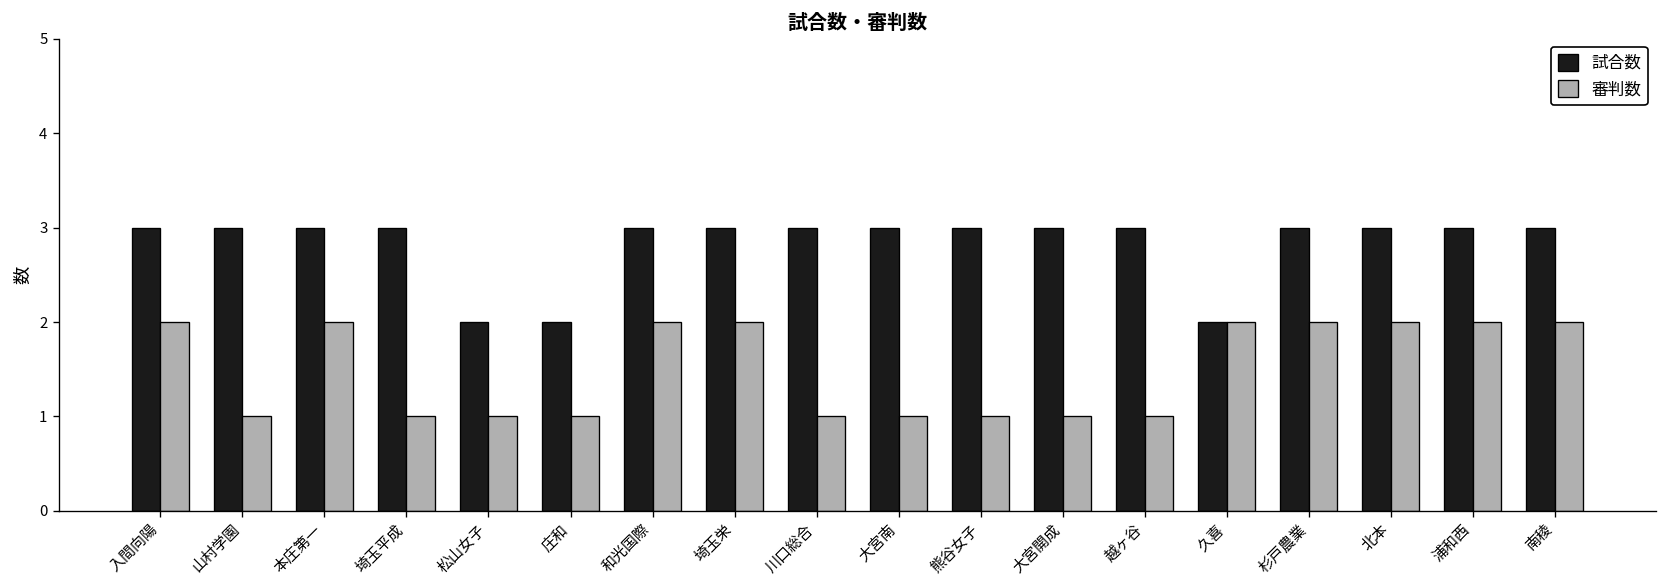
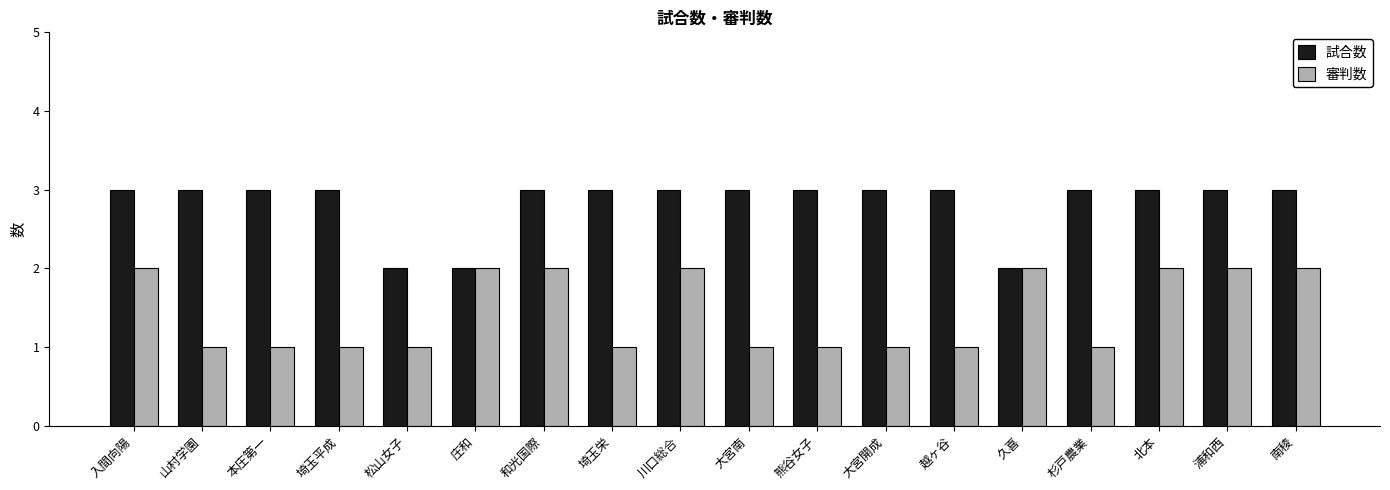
  {
    "試合数": {
      "入間向陽": 3,
      "山村学園": 3,
      "本庄第一": 3,
      "埼玉平成": 3,
      "松山女子": 2,
      "庄和": 2,
      "和光国際": 3,
      "埼玉栄": 3,
      "川口総合": 3,
      "大宮南": 3,
      "熊谷女子": 3,
      "大宮開成": 3,
      "越ヶ谷": 3,
      "久喜": 2,
      "杉戸農業": 3,
      "北本": 3,
      "浦和西": 3,
      "南稜": 3
    },
    "審判数": {
      "入間向陽": 2,
      "山村学園": 1,
-     "本庄第一": 2,
+     "本庄第一": 1,
      "埼玉平成": 1,
      "松山女子": 1,
-     "庄和": 1,
+     "庄和": 2,
      "和光国際": 2,
-     "埼玉栄": 2,
-     "川口総合": 1,
+     "埼玉栄": 1,
+     "川口総合": 2,
      "大宮南": 1,
      "熊谷女子": 1,
      "大宮開成": 1,
      "越ヶ谷": 1,
      "久喜": 2,
-     "杉戸農業": 2,
+     "杉戸農業": 1,
      "北本": 2,
      "浦和西": 2,
      "南稜": 2
    }
  }
